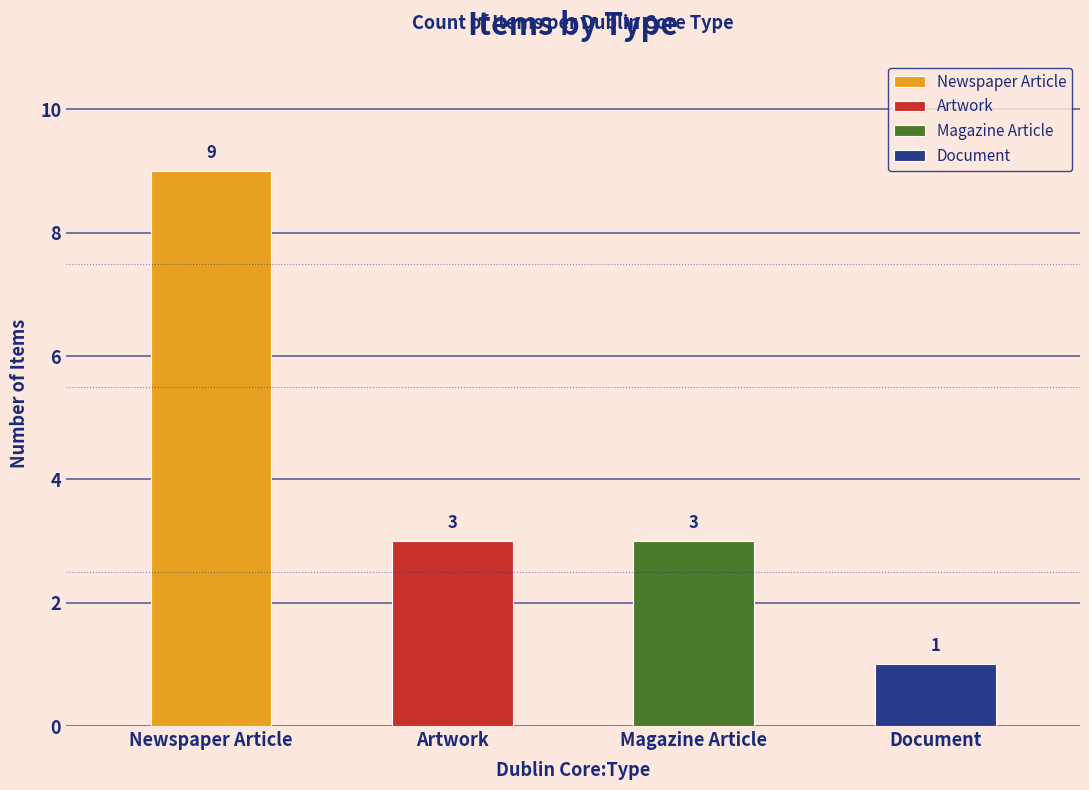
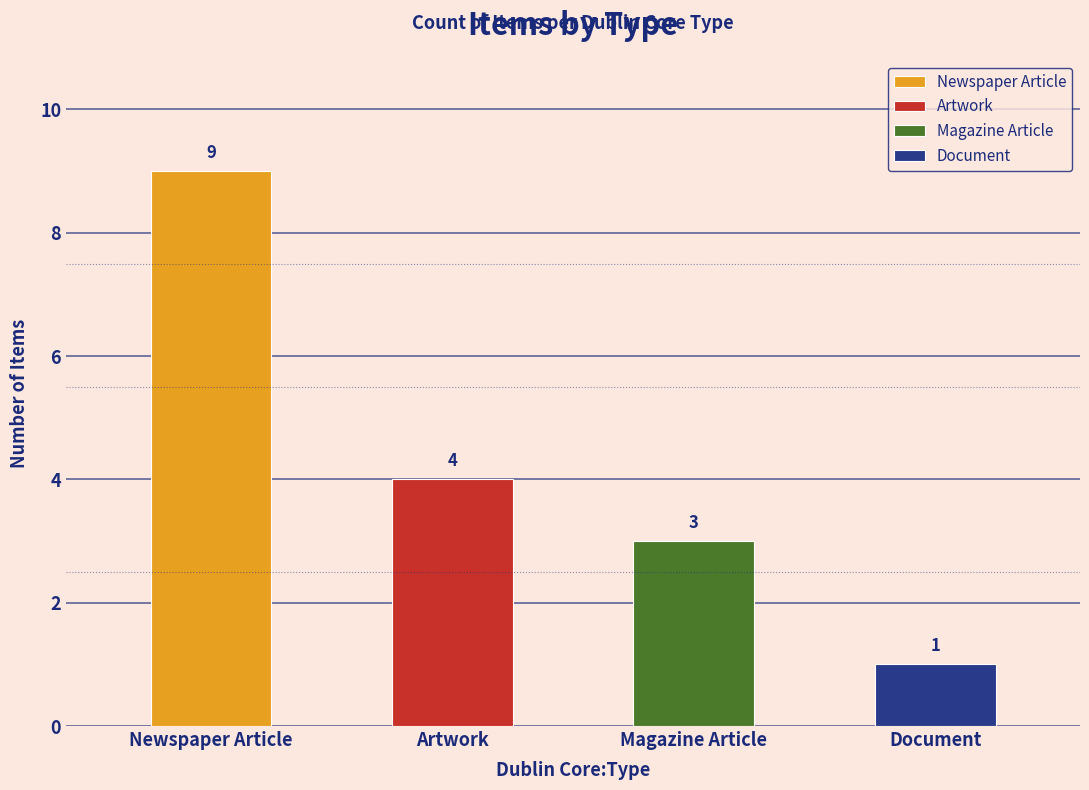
  {
    "Newspaper Article": 9,
-   "Artwork": 3,
+   "Artwork": 4,
    "Magazine Article": 3,
    "Document": 1
  }
